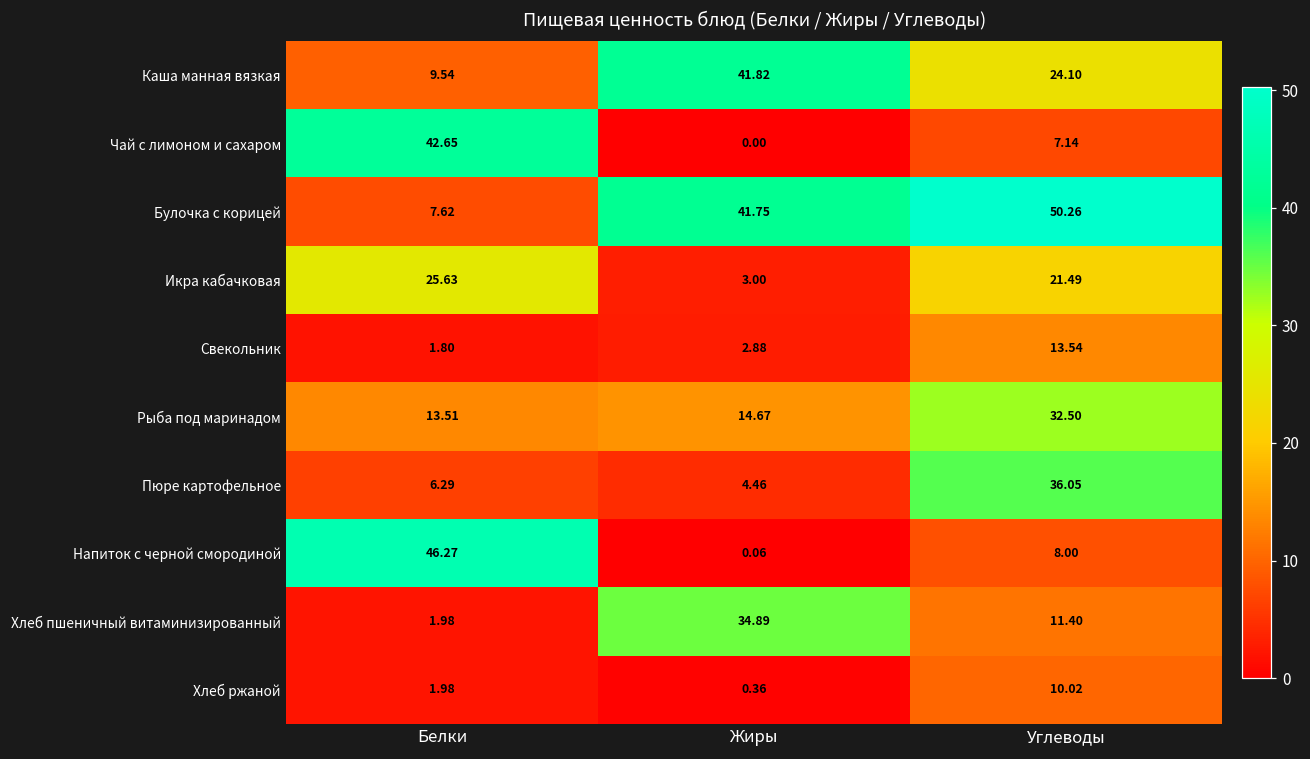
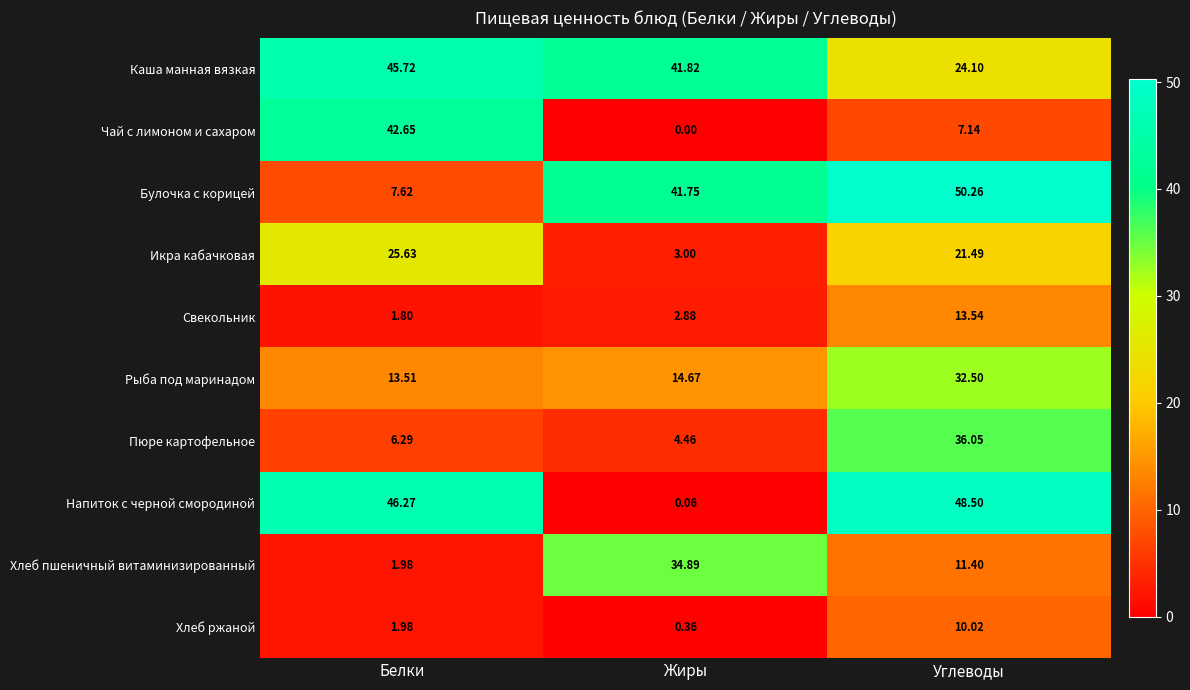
  {
    "Каша манная вязкая": {
-     "Белки": 9.54,
+     "Белки": 45.72,
      "Жиры": 41.82,
      "Углеводы": 24.10
    },
    "Чай с лимоном и сахаром": {
      "Белки": 42.65,
      "Жиры": 0.00,
      "Углеводы": 7.14
    },
    "Булочка с корицей": {
      "Белки": 7.62,
      "Жиры": 41.75,
      "Углеводы": 50.26
    },
    "Икра кабачковая": {
      "Белки": 25.63,
      "Жиры": 3.00,
      "Углеводы": 21.49
    },
    "Свекольник": {
      "Белки": 1.80,
      "Жиры": 2.88,
      "Углеводы": 13.54
    },
    "Рыба под маринадом": {
      "Белки": 13.51,
      "Жиры": 14.67,
      "Углеводы": 32.50
    },
    "Пюре картофельное": {
      "Белки": 6.29,
      "Жиры": 4.46,
      "Углеводы": 36.05
    },
    "Напиток с черной смородиной": {
      "Белки": 46.27,
      "Жиры": 0.06,
-     "Углеводы": 8.00
+     "Углеводы": 48.50
    },
    "Хлеб пшеничный витаминизированный": {
      "Белки": 1.98,
      "Жиры": 34.89,
      "Углеводы": 11.40
    },
    "Хлеб ржаной": {
      "Белки": 1.98,
      "Жиры": 0.36,
      "Углеводы": 10.02
    }
  }
